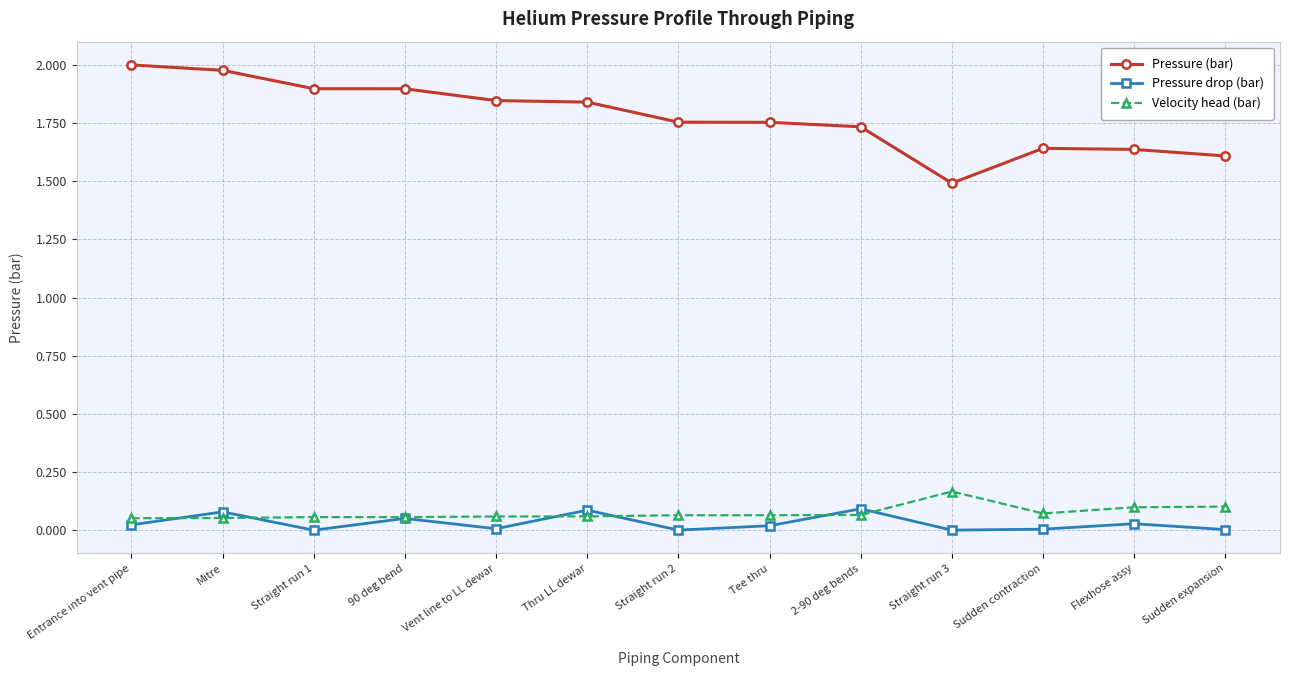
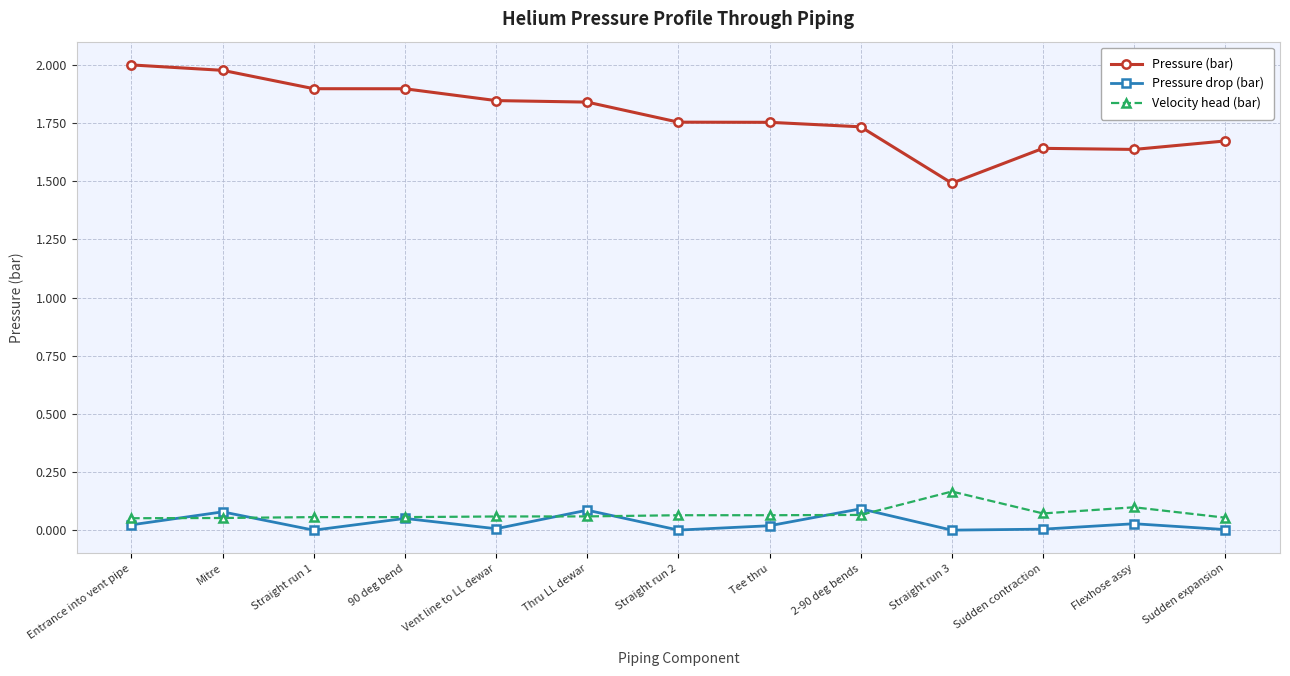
  {
    "Pressure (bar)": {
      "Entrance into vent pipe": 2.00,
      "Mitre": 1.98,
      "Straight run 1": 1.90,
      "90 deg bend": 1.90,
      "Vent line to LL dewar": 1.85,
      "Thru LL dewar": 1.84,
      "Straight run 2": 1.75,
      "Tee thru": 1.75,
      "2-90 deg bends": 1.73,
      "Straight run 3": 1.49,
      "Sudden contraction": 1.64,
      "Flexhose assy": 1.64,
-     "Sudden expansion": 1.61
+     "Sudden expansion": 1.67
    },
    "Pressure drop (bar)": {
      "Entrance into vent pipe": 0.02,
      "Mitre": 0.08,
      "Straight run 1": 0.00,
      "Vent line to LL dewar": 0.01,
      "Thru LL dewar": 0.09,
      "Straight run 2": 0.00,
      "Tee thru": 0.02,
      "2-90 deg bends": 0.09,
      "Straight run 3": 0.00,
      "Sudden contraction": 0.00,
      "Flexhose assy": 0.03,
      "Sudden expansion": 0.00
    },
    "Velocity head (bar)": {
      "Entrance into vent pipe": 0.05,
      "Mitre": 0.05,
      "Straight run 1": 0.06,
      "Vent line to LL dewar": 0.06,
      "Thru LL dewar": 0.06,
      "Straight run 2": 0.06,
      "Tee thru": 0.06,
      "2-90 deg bends": 0.07,
      "Straight run 3": 0.17,
      "Sudden contraction": 0.07,
      "Flexhose assy": 0.10,
-     "Sudden expansion": 0.10
+     "Sudden expansion": 0.05
    }
  }
